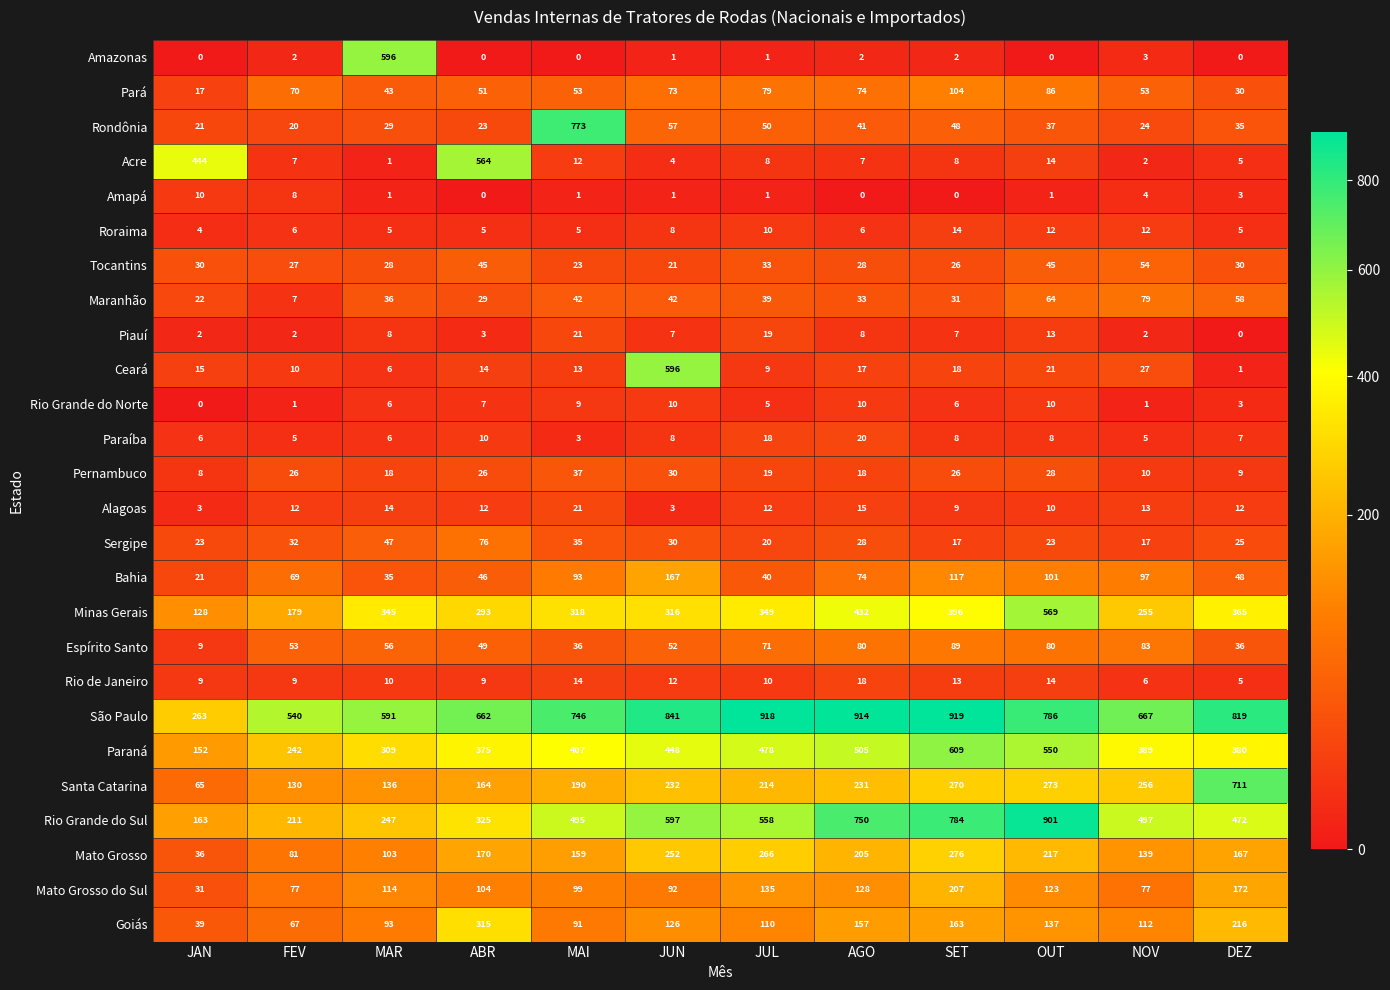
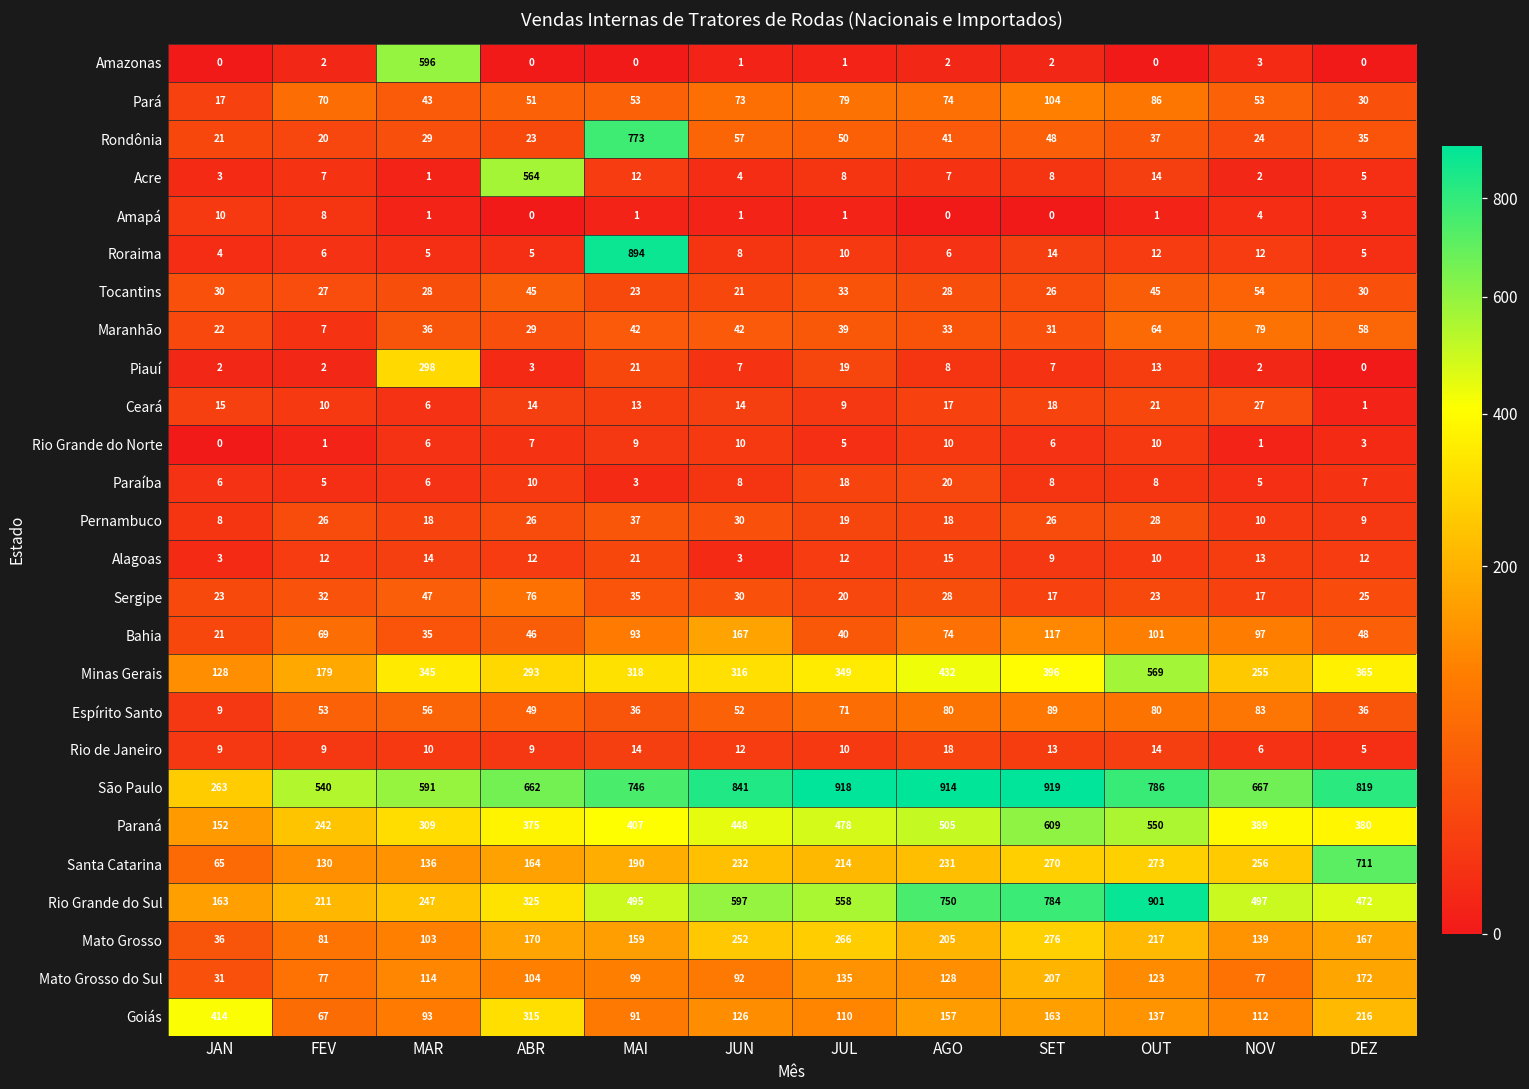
  {
    "Acre": {
-     "JAN": 444,
+     "JAN": 3,
      "FEV": 7,
      "MAR": 1,
      "ABR": 564,
      "MAI": 12,
      "JUN": 4,
      "JUL": 8,
      "AGO": 7,
      "SET": 8,
      "OUT": 14,
      "NOV": 2,
      "DEZ": 5
    },
    "Roraima": {
      "JAN": 4,
      "FEV": 6,
      "MAR": 5,
      "ABR": 5,
-     "MAI": 5,
+     "MAI": 894,
      "JUN": 8,
      "JUL": 10,
      "AGO": 6,
      "SET": 14,
      "OUT": 12,
      "NOV": 12,
      "DEZ": 5
    },
    "Piauí": {
      "JAN": 2,
      "FEV": 2,
-     "MAR": 8,
+     "MAR": 298,
      "ABR": 3,
      "MAI": 21,
      "JUN": 7,
      "JUL": 19,
      "AGO": 8,
      "SET": 7,
      "OUT": 13,
      "NOV": 2,
      "DEZ": 0
    },
    "Ceará": {
      "JAN": 15,
      "FEV": 10,
      "MAR": 6,
      "ABR": 14,
      "MAI": 13,
-     "JUN": 596,
+     "JUN": 14,
      "JUL": 9,
      "AGO": 17,
      "SET": 18,
      "OUT": 21,
      "NOV": 27,
      "DEZ": 1
    },
    "Goiás": {
-     "JAN": 39,
+     "JAN": 414,
      "FEV": 67,
      "MAR": 93,
      "ABR": 315,
      "MAI": 91,
      "JUN": 126,
      "JUL": 110,
      "AGO": 157,
      "SET": 163,
      "OUT": 137,
      "NOV": 112,
      "DEZ": 216
    }
  }
